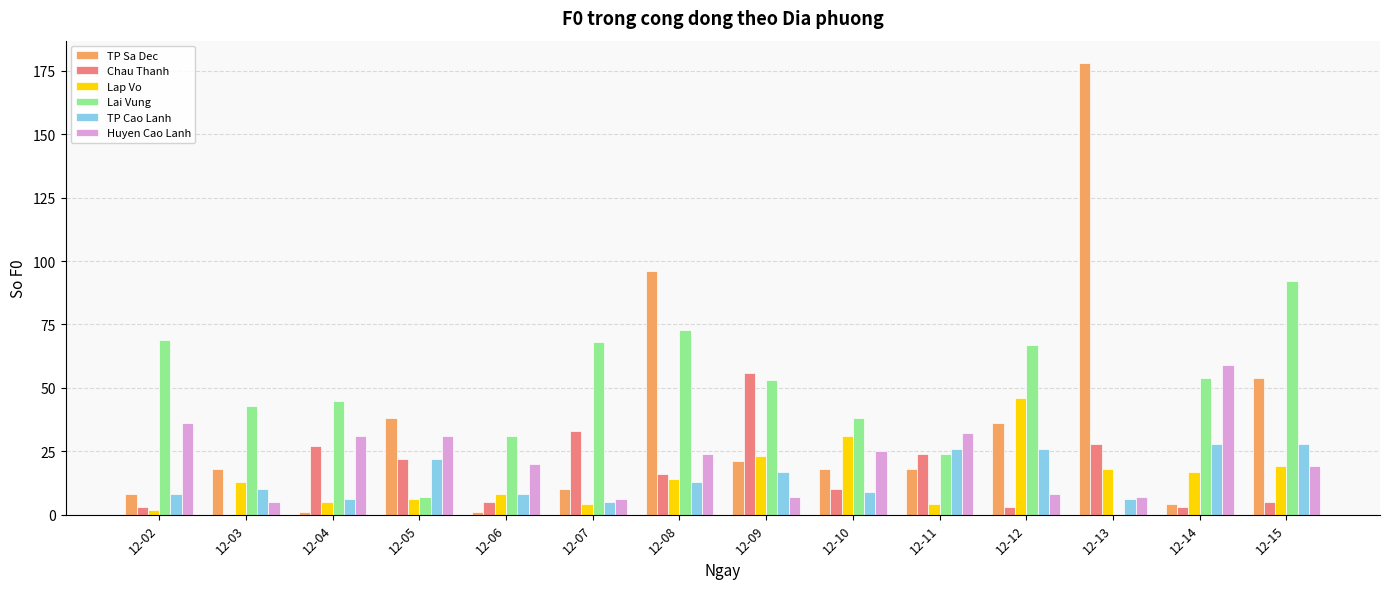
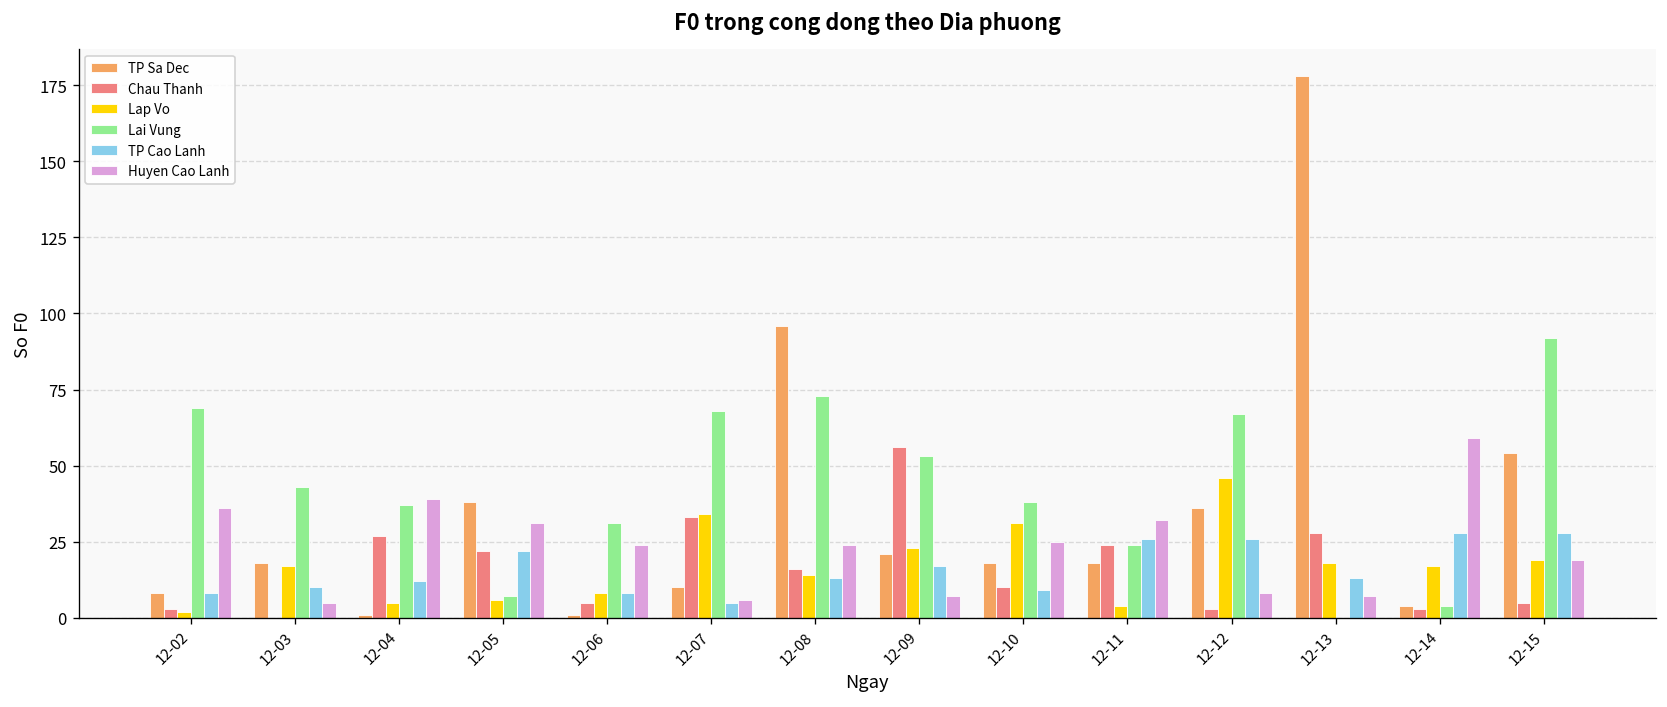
  {
    "Lap Vo": {
      "12-02": 2,
-     "12-03": 13,
+     "12-03": 17,
      "12-04": 5,
      "12-05": 6,
      "12-06": 8,
-     "12-07": 4,
+     "12-07": 34,
      "12-08": 14,
      "12-09": 23,
      "12-10": 31,
      "12-11": 4,
      "12-12": 46,
      "12-13": 18,
      "12-14": 17,
      "12-15": 19
    },
    "Lai Vung": {
      "12-02": 69,
      "12-03": 43,
-     "12-04": 45,
+     "12-04": 37,
      "12-05": 7,
      "12-06": 31,
      "12-07": 68,
      "12-08": 73,
      "12-09": 53,
      "12-10": 38,
      "12-11": 24,
      "12-12": 67,
      "12-13": 0,
-     "12-14": 54,
+     "12-14": 4,
      "12-15": 92
    },
    "TP Cao Lanh": {
      "12-02": 8,
      "12-03": 10,
-     "12-04": 6,
+     "12-04": 12,
      "12-05": 22,
      "12-06": 8,
      "12-07": 5,
      "12-08": 13,
      "12-09": 17,
      "12-10": 9,
      "12-11": 26,
      "12-12": 26,
-     "12-13": 6,
+     "12-13": 13,
      "12-14": 28,
      "12-15": 28
    },
    "Huyen Cao Lanh": {
      "12-02": 36,
      "12-03": 5,
-     "12-04": 31,
+     "12-04": 39,
      "12-05": 31,
-     "12-06": 20,
+     "12-06": 24,
      "12-07": 6,
      "12-08": 24,
      "12-09": 7,
      "12-10": 25,
      "12-11": 32,
      "12-12": 8,
      "12-13": 7,
      "12-14": 59,
      "12-15": 19
    }
  }
